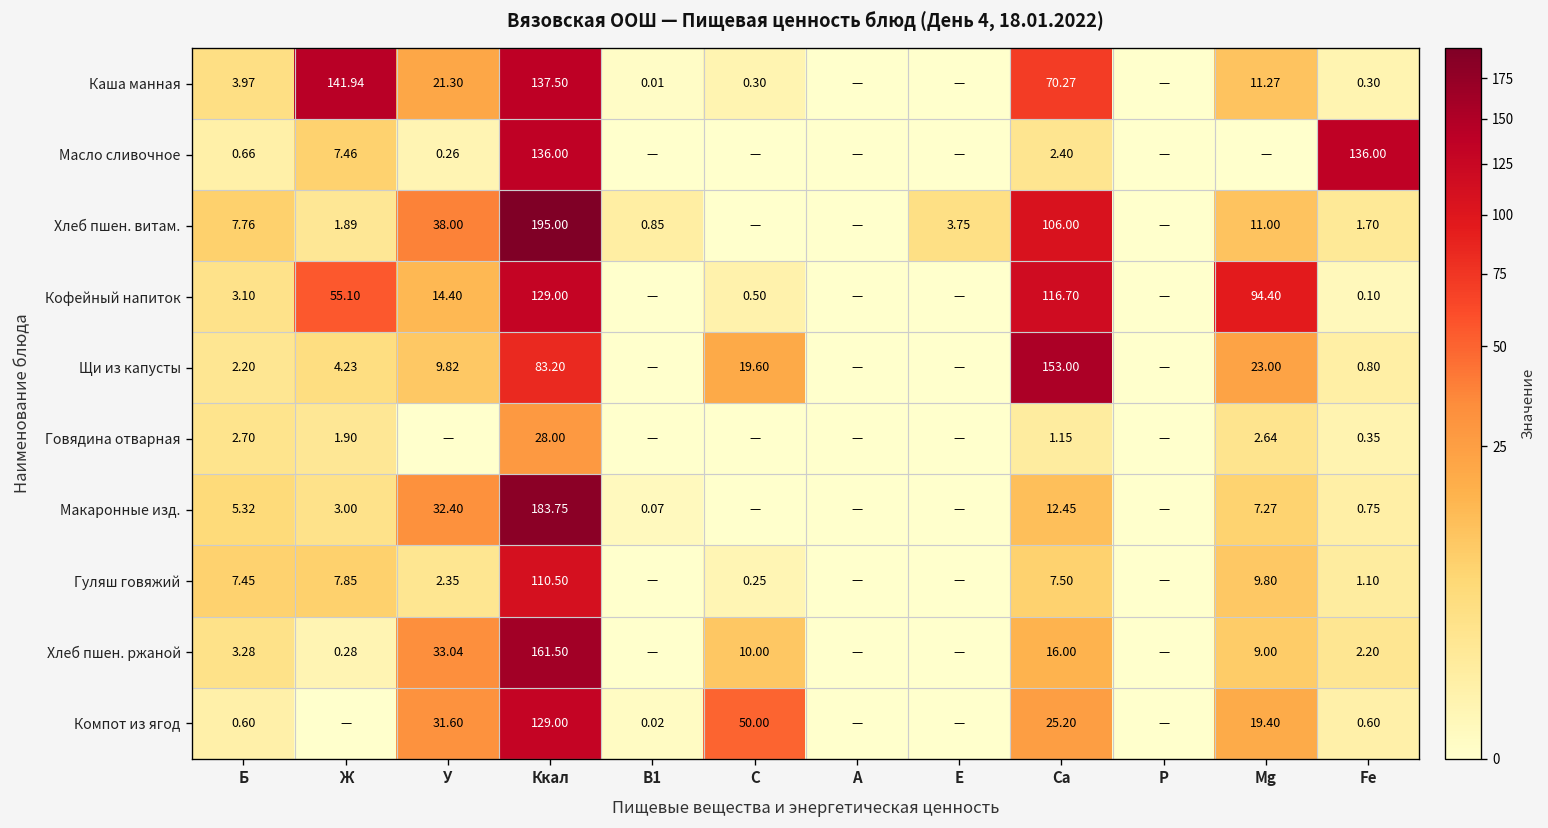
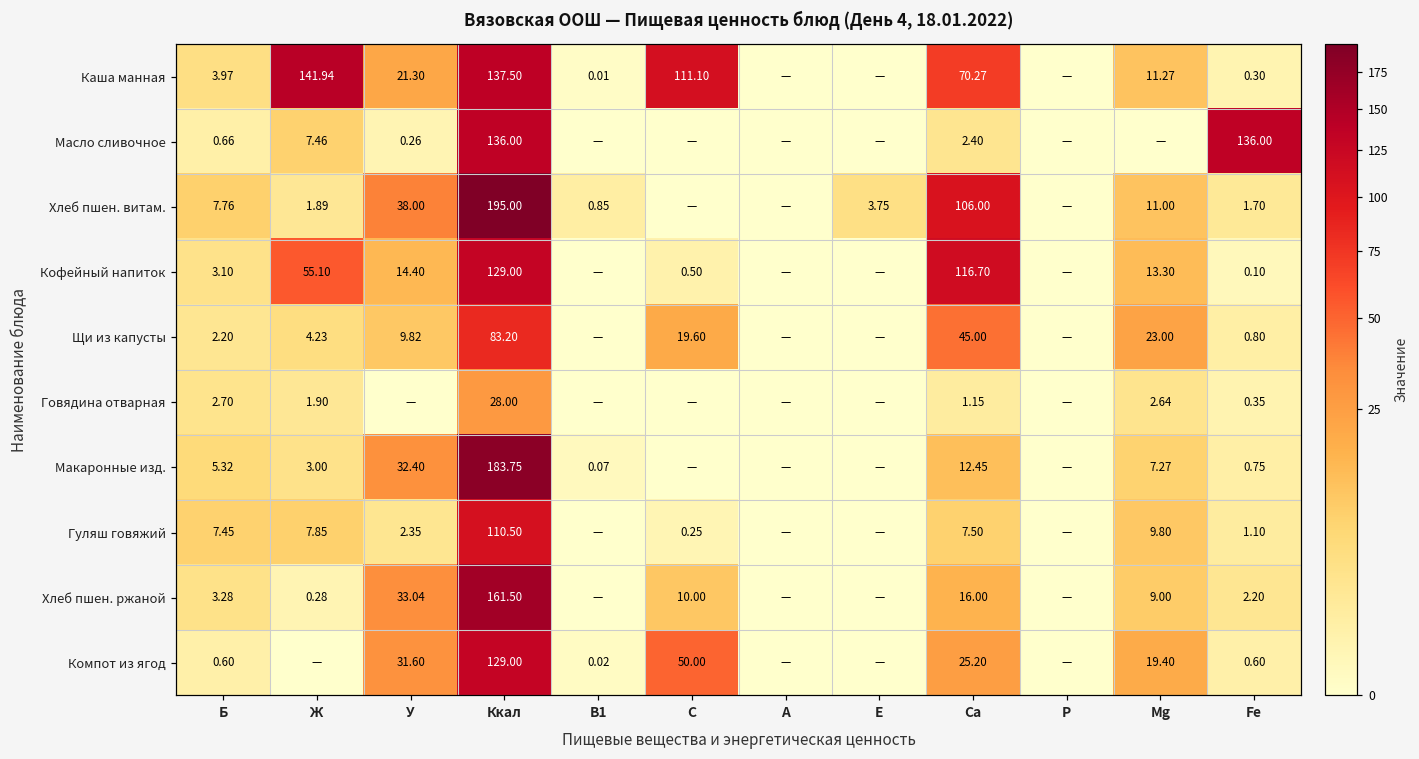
  {
    "Каша манная": {
      "Б": 3.97,
      "Ж": 141.94,
      "У": 21.30,
      "Ккал": 137.50,
      "В1": 0.01,
-     "С": 0.30,
+     "С": 111.10,
      "Ca": 70.27,
      "Mg": 11.27,
      "Fe": 0.30
    },
    "Масло сливочное": {
      "Б": 0.66,
      "Ж": 7.46,
      "У": 0.26,
      "Ккал": 136.00,
      "Ca": 2.40,
      "Fe": 136.00
    },
    "Хлеб пшен. витам.": {
      "Б": 7.76,
      "Ж": 1.89,
      "У": 38.00,
      "Ккал": 195.00,
      "В1": 0.85,
      "Е": 3.75,
      "Ca": 106.00,
      "Mg": 11.00,
      "Fe": 1.70
    },
    "Кофейный напиток": {
      "Б": 3.10,
      "Ж": 55.10,
      "У": 14.40,
      "Ккал": 129.00,
      "С": 0.50,
      "Ca": 116.70,
-     "Mg": 94.40,
+     "Mg": 13.30,
      "Fe": 0.10
    },
    "Щи из капусты": {
      "Б": 2.20,
      "Ж": 4.23,
      "У": 9.82,
      "Ккал": 83.20,
      "С": 19.60,
-     "Ca": 153.00,
+     "Ca": 45.00,
      "Mg": 23.00,
      "Fe": 0.80
    },
    "Говядина отварная": {
      "Б": 2.70,
      "Ж": 1.90,
      "Ккал": 28.00,
      "Ca": 1.15,
      "Mg": 2.64,
      "Fe": 0.35
    },
    "Макаронные изд.": {
      "Б": 5.32,
      "Ж": 3.00,
      "У": 32.40,
      "Ккал": 183.75,
      "В1": 0.07,
      "Ca": 12.45,
      "Mg": 7.27,
      "Fe": 0.75
    },
    "Гуляш говяжий": {
      "Б": 7.45,
      "Ж": 7.85,
      "У": 2.35,
      "Ккал": 110.50,
      "С": 0.25,
      "Ca": 7.50,
      "Mg": 9.80,
      "Fe": 1.10
    },
    "Хлеб пшен. ржаной": {
      "Б": 3.28,
      "Ж": 0.28,
      "У": 33.04,
      "Ккал": 161.50,
      "С": 10.00,
      "Ca": 16.00,
      "Mg": 9.00,
      "Fe": 2.20
    },
    "Компот из ягод": {
      "Б": 0.60,
      "У": 31.60,
      "Ккал": 129.00,
      "В1": 0.02,
      "С": 50.00,
      "Ca": 25.20,
      "Mg": 19.40,
      "Fe": 0.60
    }
  }
